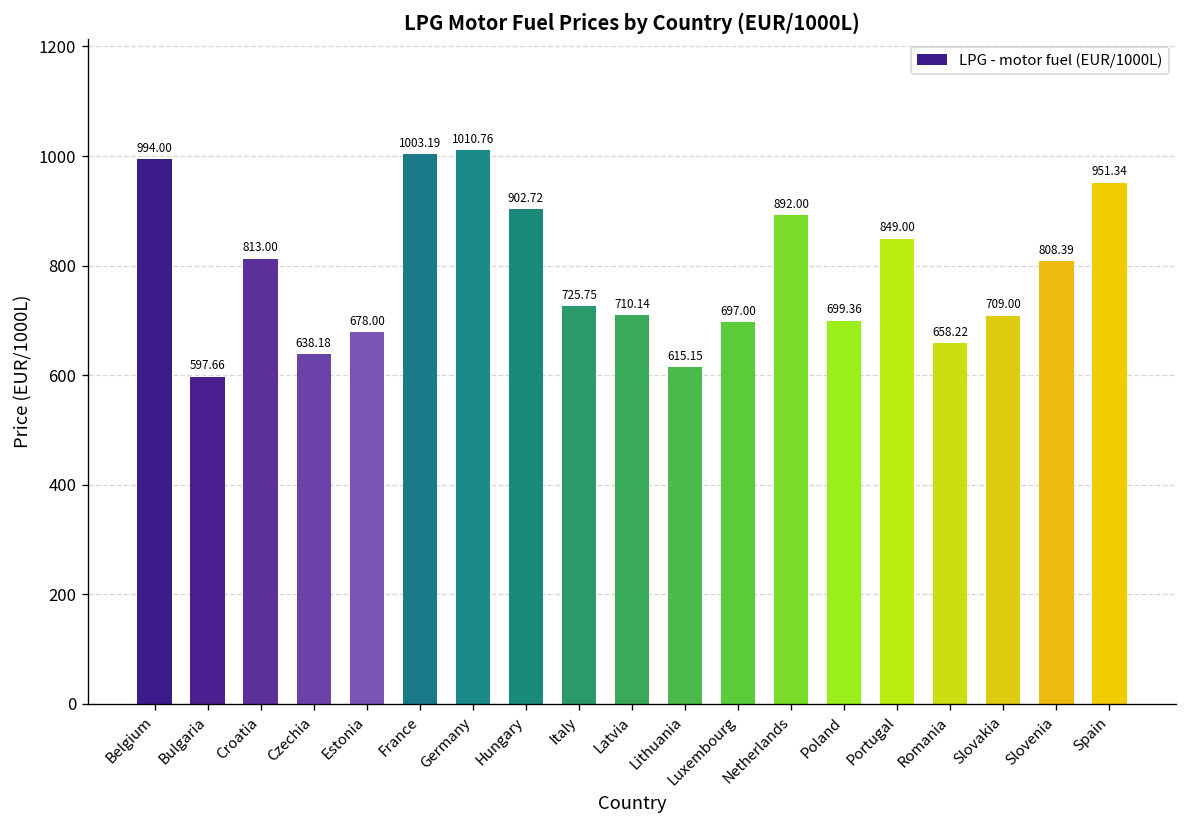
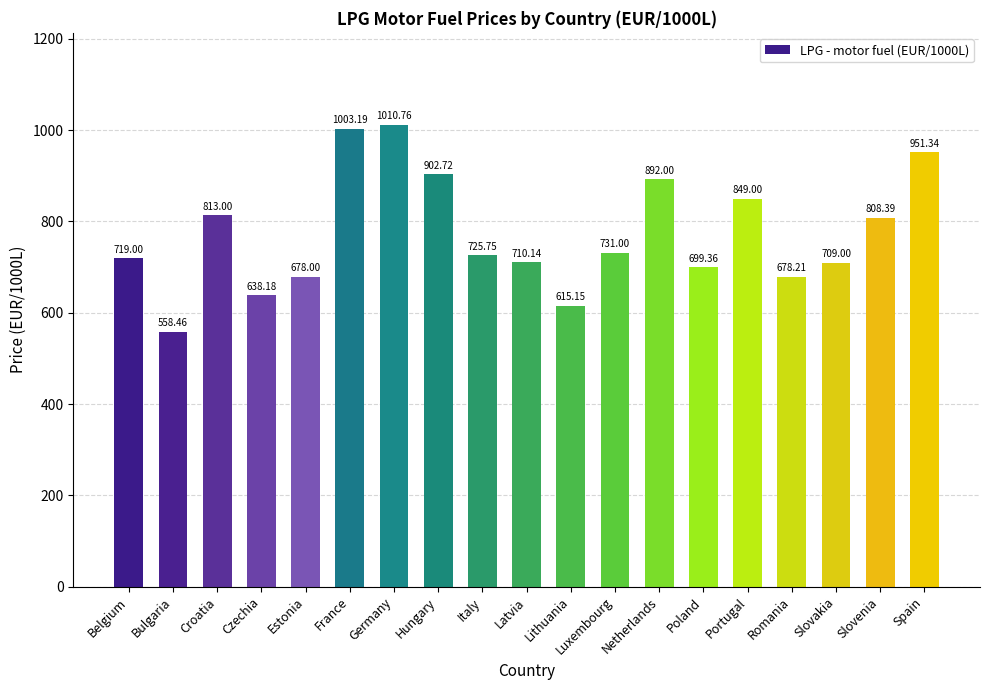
  {
-   "Belgium": 994.00,
-   "Bulgaria": 597.66,
+   "Belgium": 719.00,
+   "Bulgaria": 558.46,
    "Croatia": 813.00,
    "Czechia": 638.18,
    "Estonia": 678.00,
    "France": 1003.19,
    "Germany": 1010.76,
    "Hungary": 902.72,
    "Italy": 725.75,
    "Latvia": 710.14,
    "Lithuania": 615.15,
-   "Luxembourg": 697.00,
+   "Luxembourg": 731.00,
    "Netherlands": 892.00,
    "Poland": 699.36,
    "Portugal": 849.00,
-   "Romania": 658.22,
+   "Romania": 678.21,
    "Slovakia": 709.00,
    "Slovenia": 808.39,
    "Spain": 951.34
  }
